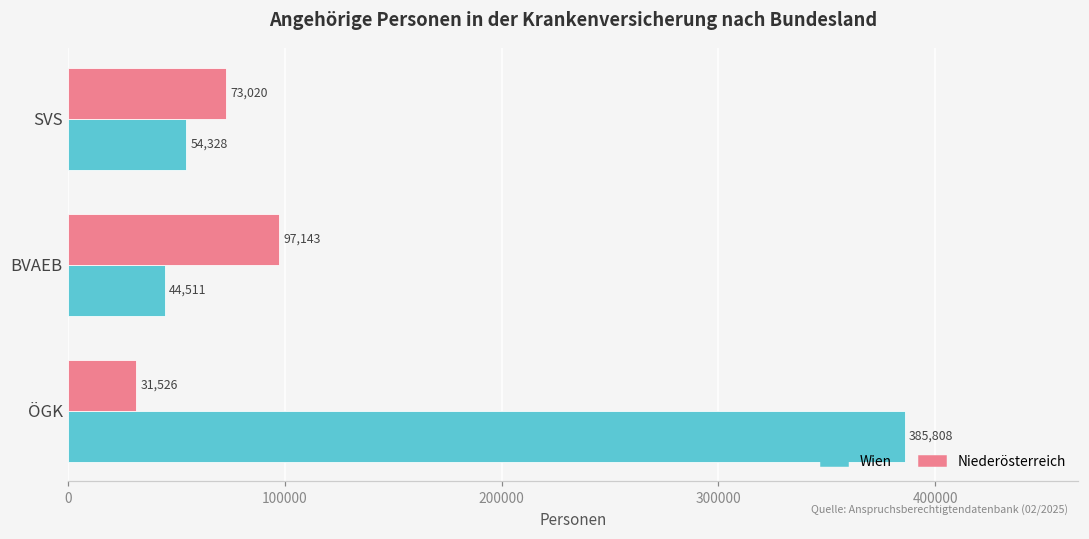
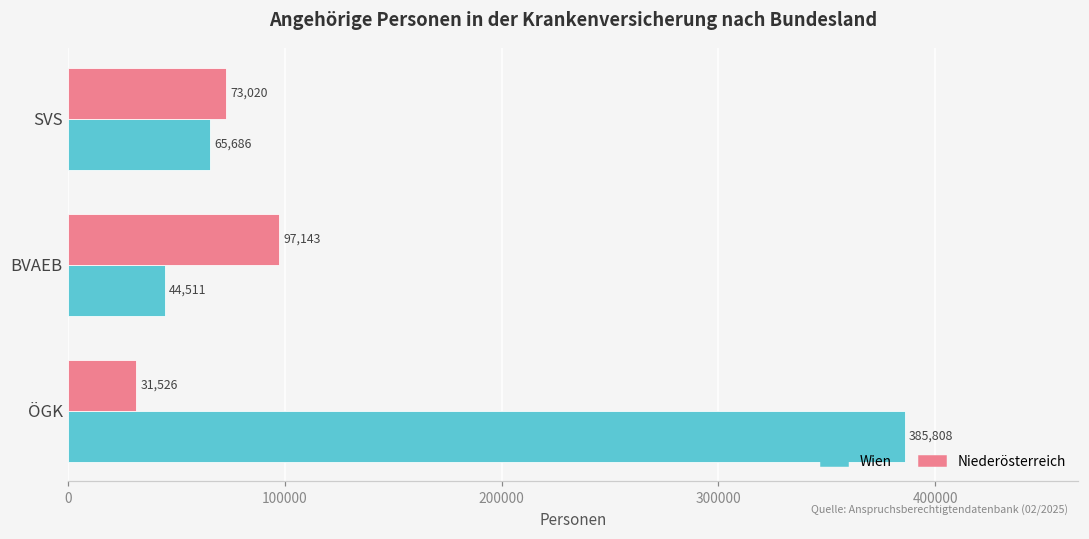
  {
    "Wien": {
-     "SVS": "54,328",
+     "SVS": "65,686",
      "BVAEB": "44,511",
      "ÖGK": "385,808"
    },
    "Niederösterreich": {
      "SVS": "73,020",
      "BVAEB": "97,143",
      "ÖGK": "31,526"
    }
  }
